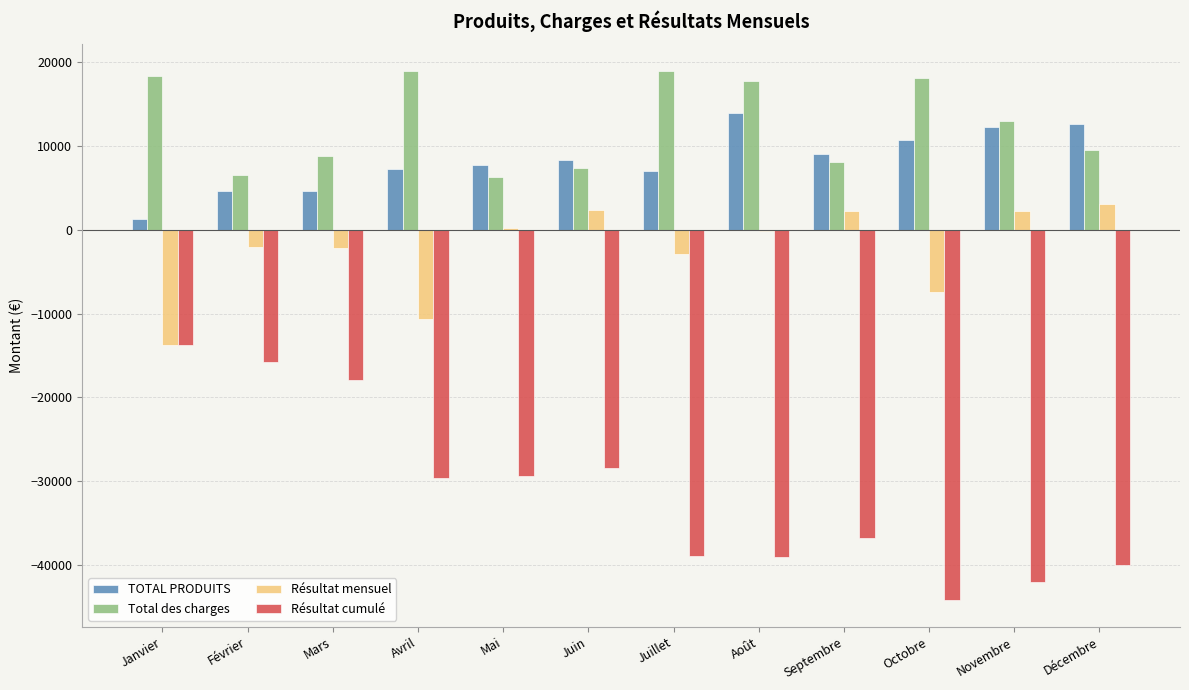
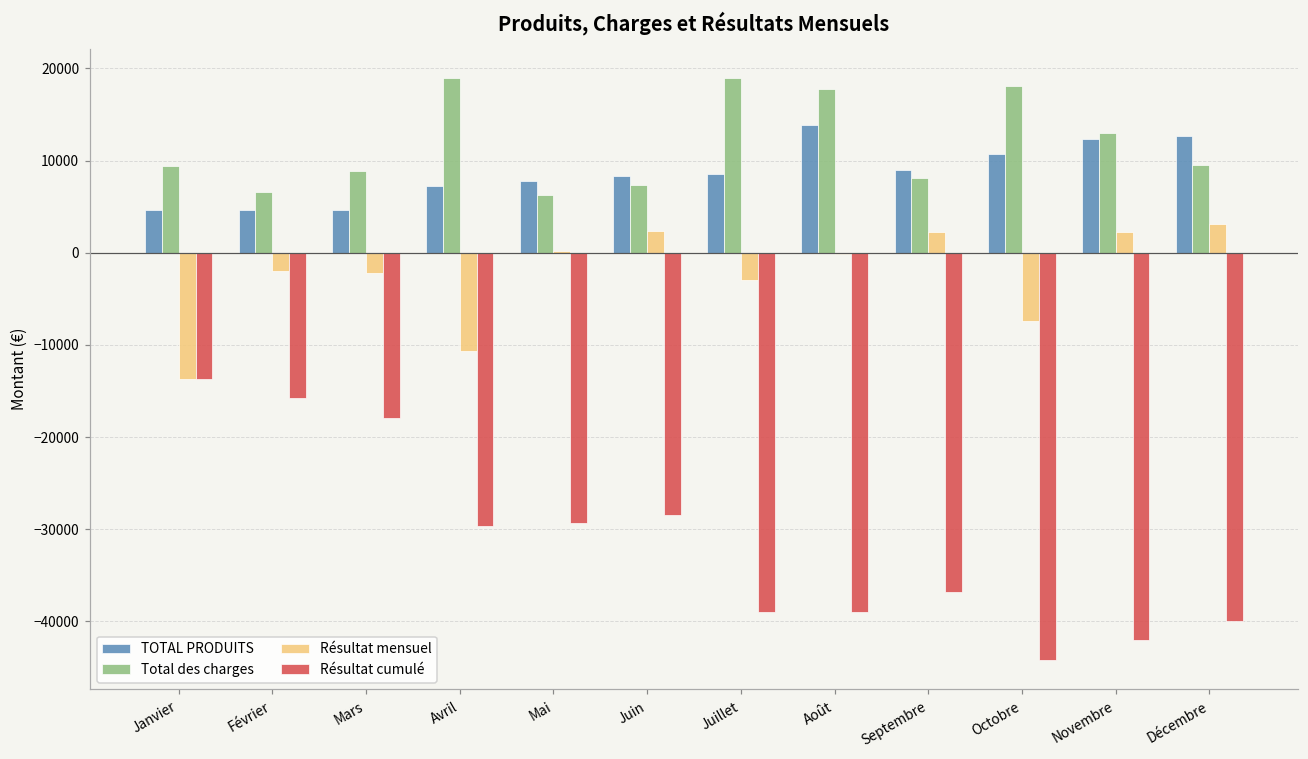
  {
    "TOTAL PRODUITS": {
-     "Janvier": 1000,
+     "Janvier": 5000,
      "Février": 5000,
      "Mars": 5000,
      "Avril": 7000,
      "Mai": 8000,
      "Juin": 8000,
-     "Juillet": 7000,
+     "Juillet": 8000,
      "Août": 14000,
      "Septembre": 9000,
      "Octobre": 11000,
      "Novembre": 12000,
      "Décembre": 13000
    },
    "Total des charges": {
-     "Janvier": 18000,
+     "Janvier": 9000,
      "Février": 7000,
      "Mars": 9000,
      "Avril": 19000,
      "Mai": 6000,
      "Juin": 7000,
      "Juillet": 19000,
      "Août": 18000,
      "Septembre": 8000,
      "Octobre": 18000,
      "Novembre": 13000,
      "Décembre": 9000
    },
    "Résultat mensuel": {
      "Janvier": -14000,
      "Février": -2000,
      "Mars": -2000,
      "Avril": -11000,
      "Juin": 2000,
      "Juillet": -3000,
      "Septembre": 2000,
      "Octobre": -7000,
      "Novembre": 2000,
      "Décembre": 3000
    },
    "Résultat cumulé": {
      "Janvier": -14000,
      "Février": -16000,
      "Mars": -18000,
      "Avril": -30000,
      "Mai": -29000,
      "Juin": -28000,
      "Juillet": -39000,
      "Août": -39000,
      "Septembre": -37000,
      "Octobre": -44000,
      "Novembre": -42000,
      "Décembre": -40000
    }
  }
